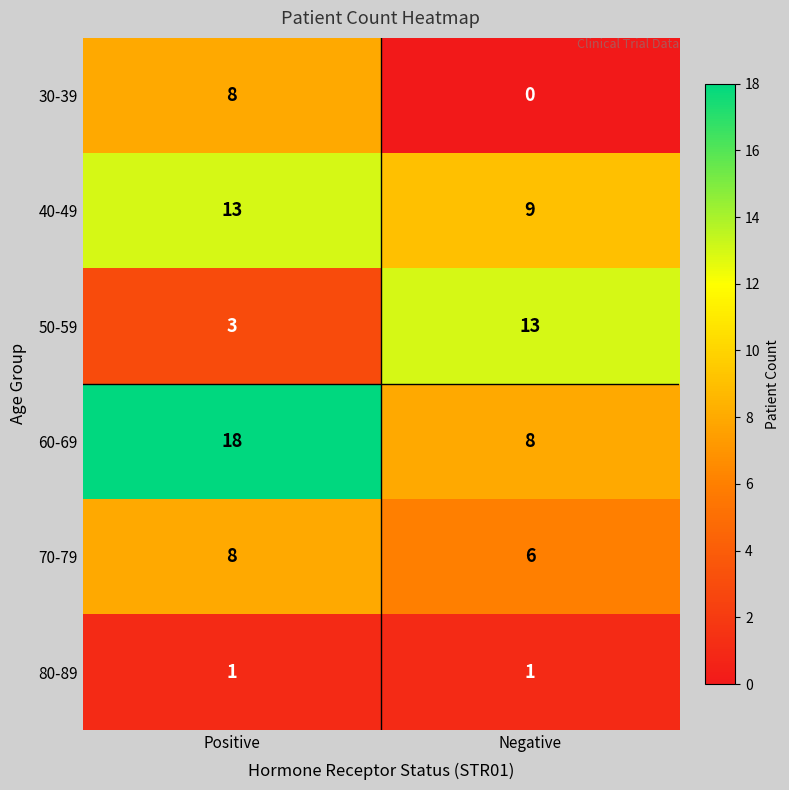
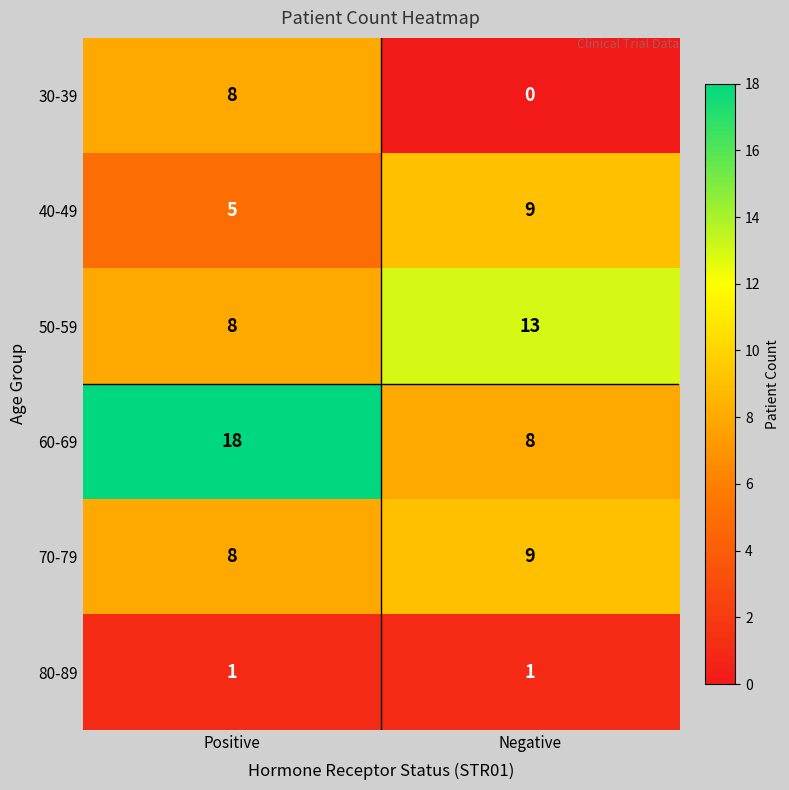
  {
    "30-39": {
      "Positive": 8
    },
    "40-49": {
-     "Positive": 13,
+     "Positive": 5,
      "Negative": 9
    },
    "50-59": {
-     "Positive": 3,
+     "Positive": 8,
      "Negative": 13
    },
    "60-69": {
      "Positive": 18,
      "Negative": 8
    },
    "70-79": {
      "Positive": 8,
-     "Negative": 6
+     "Negative": 9
    },
    "80-89": {
      "Positive": 1,
      "Negative": 1
    }
  }
